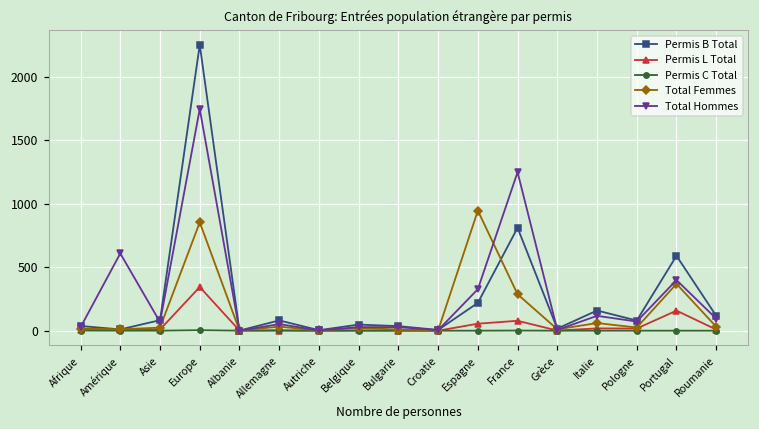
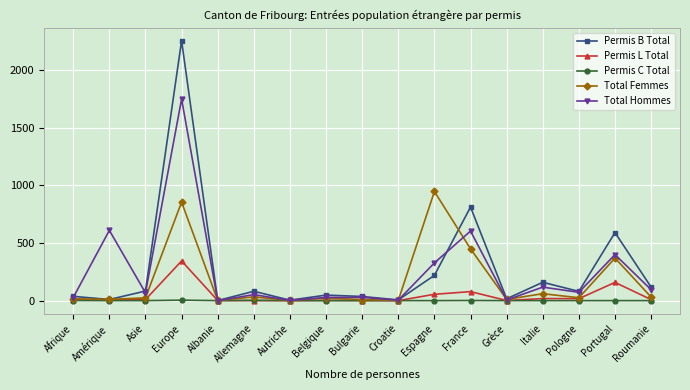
  {
    "Permis B Total": {
      "Europe": 2250,
      "Allemagne": 80,
      "Espagne": 220,
      "France": 810,
      "Italie": 160,
      "Portugal": 590,
      "Roumanie": 120
    },
    "Permis L Total": {
      "Europe": 340,
      "Espagne": 60,
      "France": 80,
      "Portugal": 160
    },
    "Permis C Total": {
      "Europe": 0,
      "Espagne": 0,
      "France": 0,
      "Portugal": 0
    },
    "Total Femmes": {
      "Europe": 850,
      "Espagne": 950,
-     "France": 290,
+     "France": 450,
      "Italie": 60,
      "Portugal": 370
    },
    "Total Hommes": {
      "Amérique": 610,
      "Europe": 1750,
      "Espagne": 330,
-     "France": 1250,
+     "France": 600,
      "Italie": 120,
      "Portugal": 400,
      "Roumanie": 100
    }
  }
